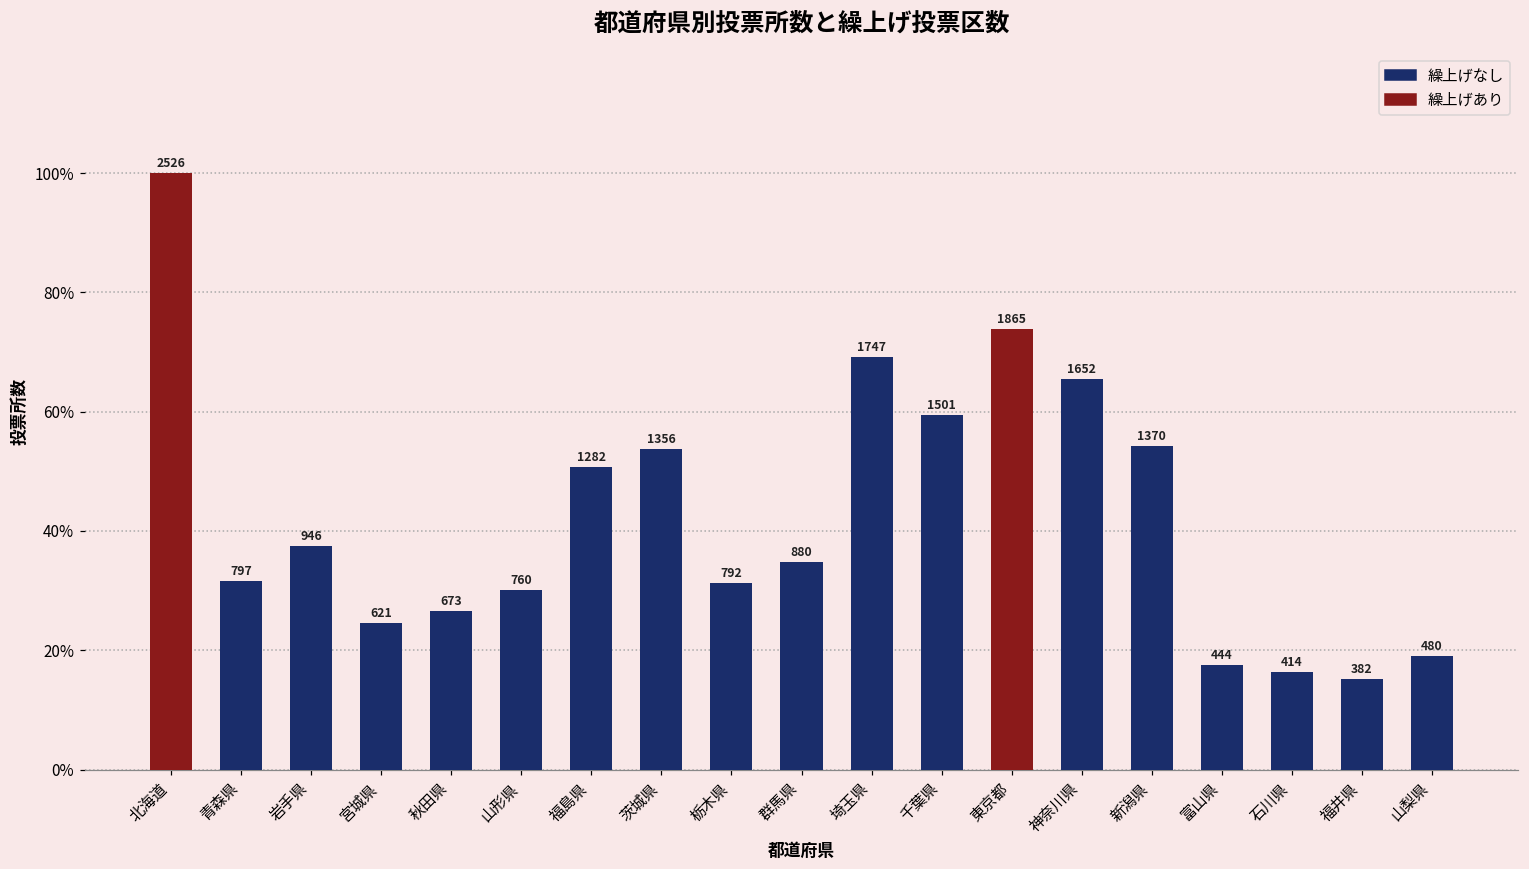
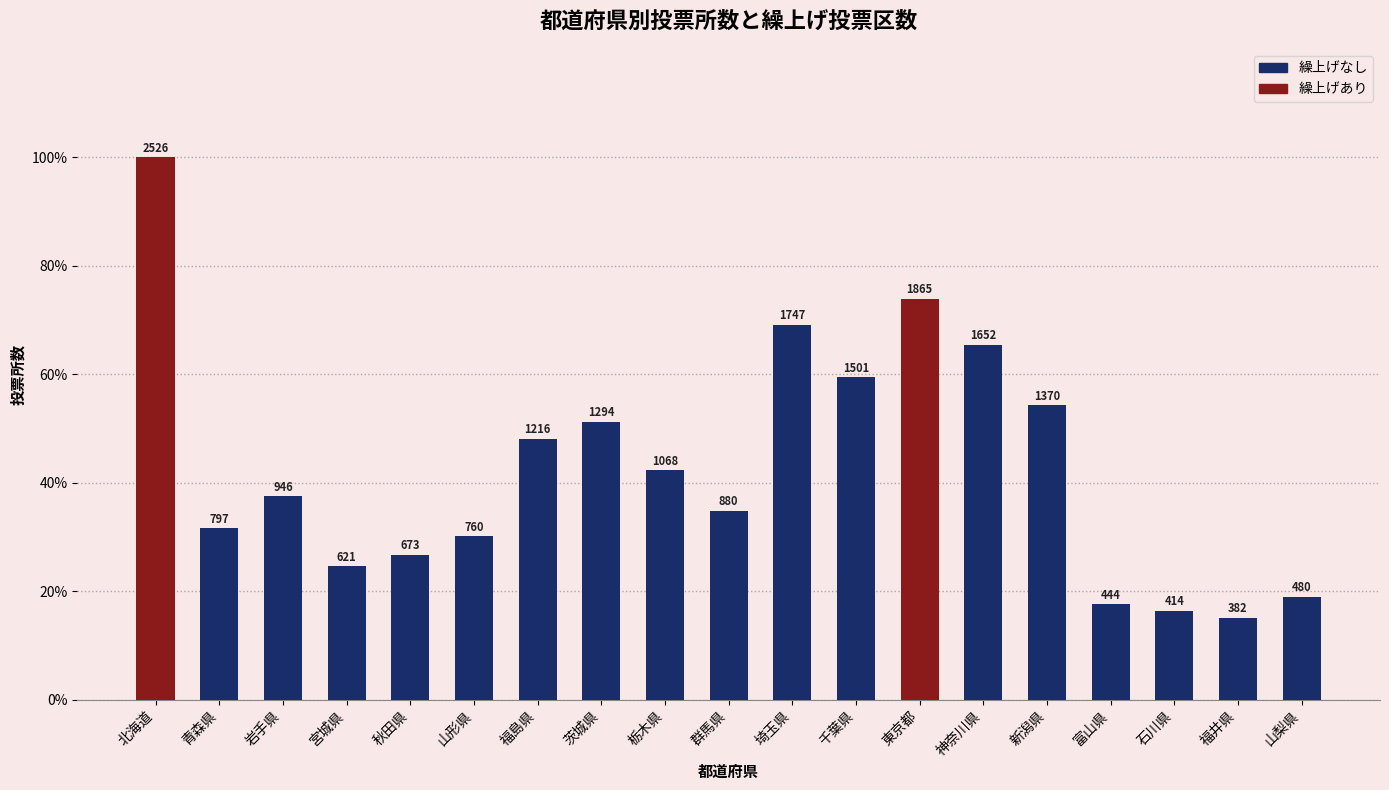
  {
-   "福島県": 1282,
-   "茨城県": 1356,
-   "栃木県": 792
+   "福島県": 1216,
+   "茨城県": 1294,
+   "栃木県": 1068
  }
